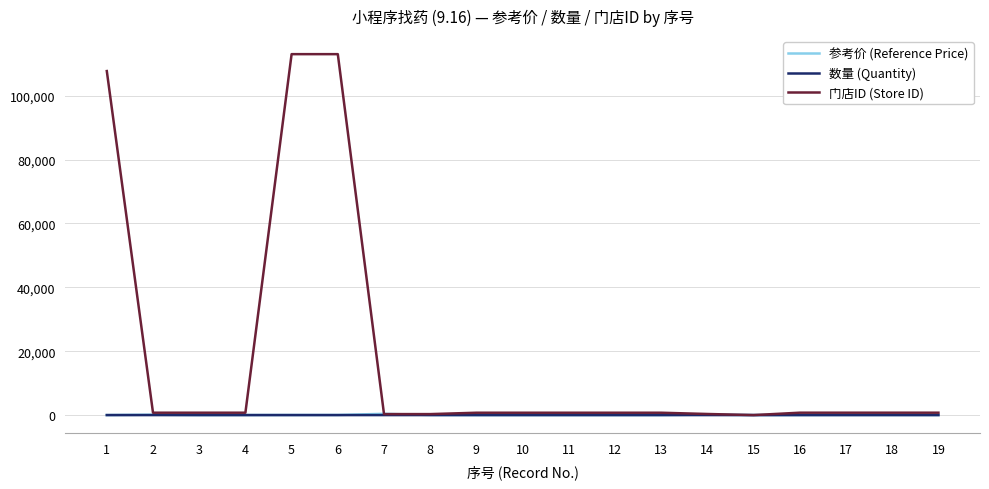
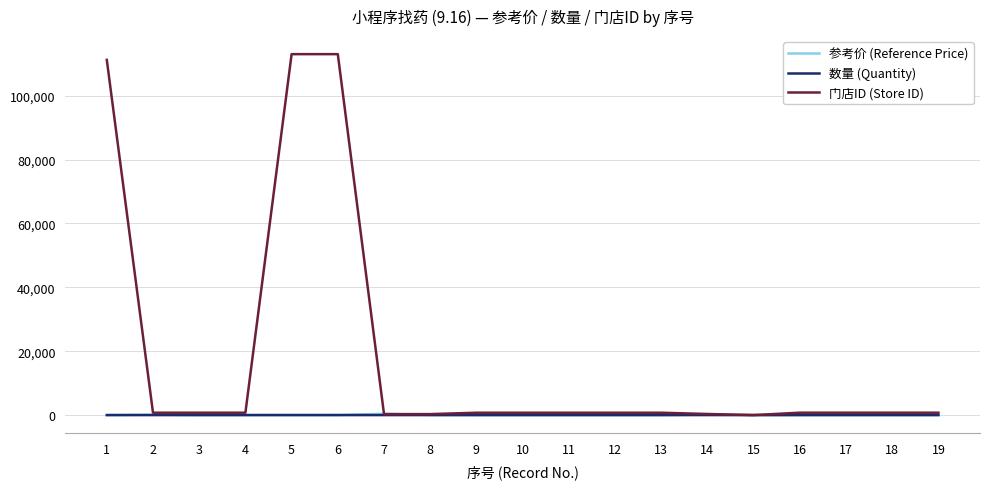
  {
    "门店ID (Store ID)": {
-     "1": "108,000",
+     "1": "111,000",
      "5": "113,000",
      "6": "113,000"
    }
  }
